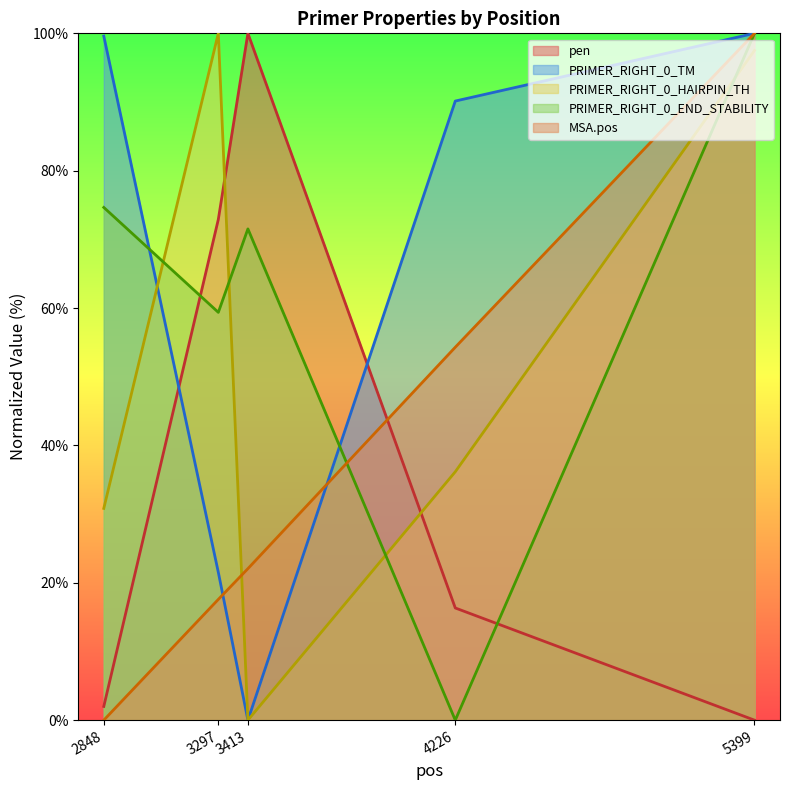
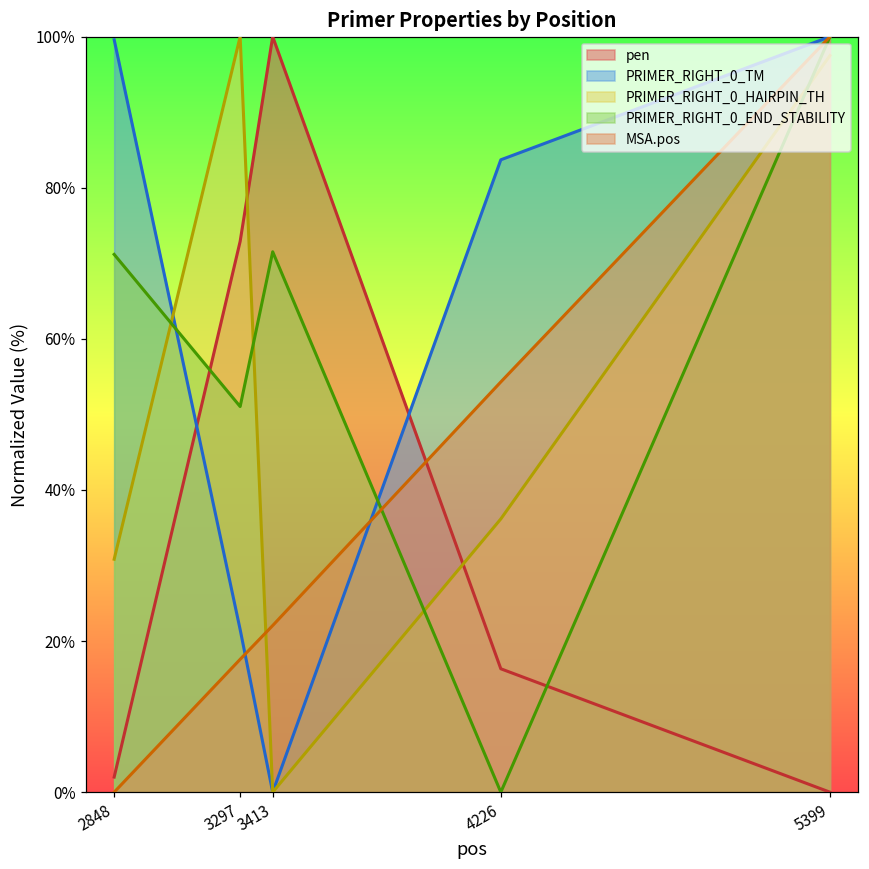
  {
    "PRIMER_RIGHT_0_TM": {
      "2848": "100%",
      "3297": "22%",
-     "4226": "90%"
+     "4226": "84%"
    },
    "PRIMER_RIGHT_0_END_STABILITY": {
-     "2848": "75%",
-     "3297": "59%",
+     "2848": "71%",
+     "3297": "51%",
      "3413": "72%",
      "4226": "0%"
    }
  }
